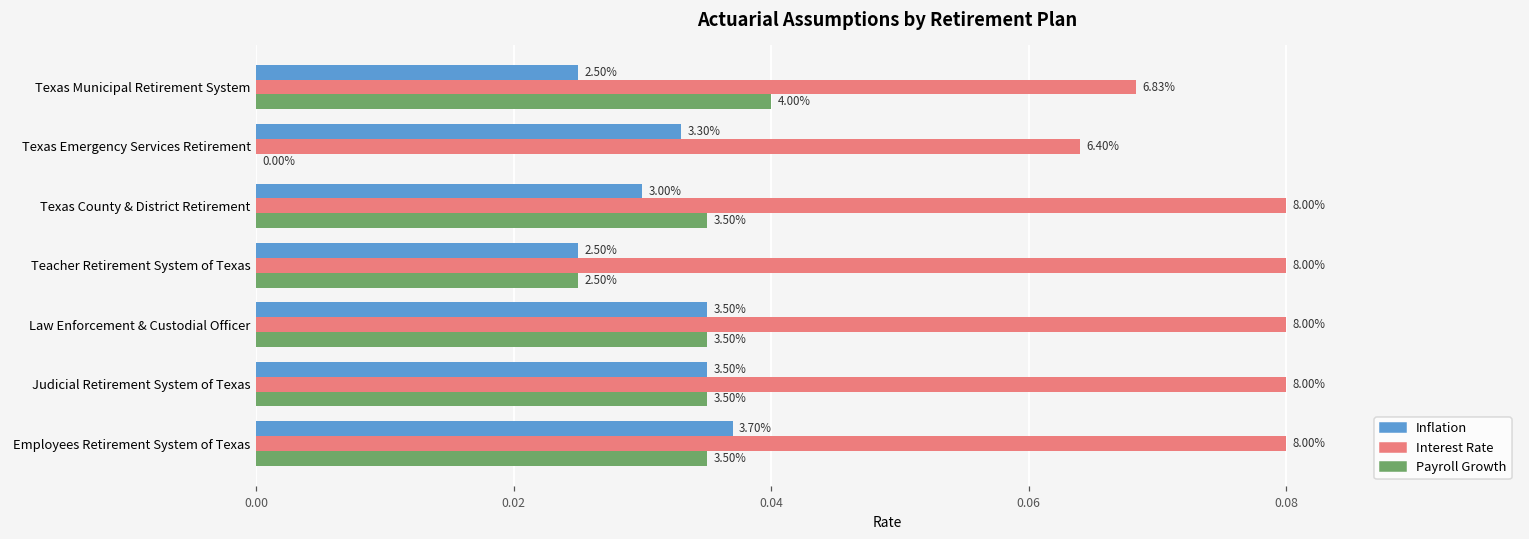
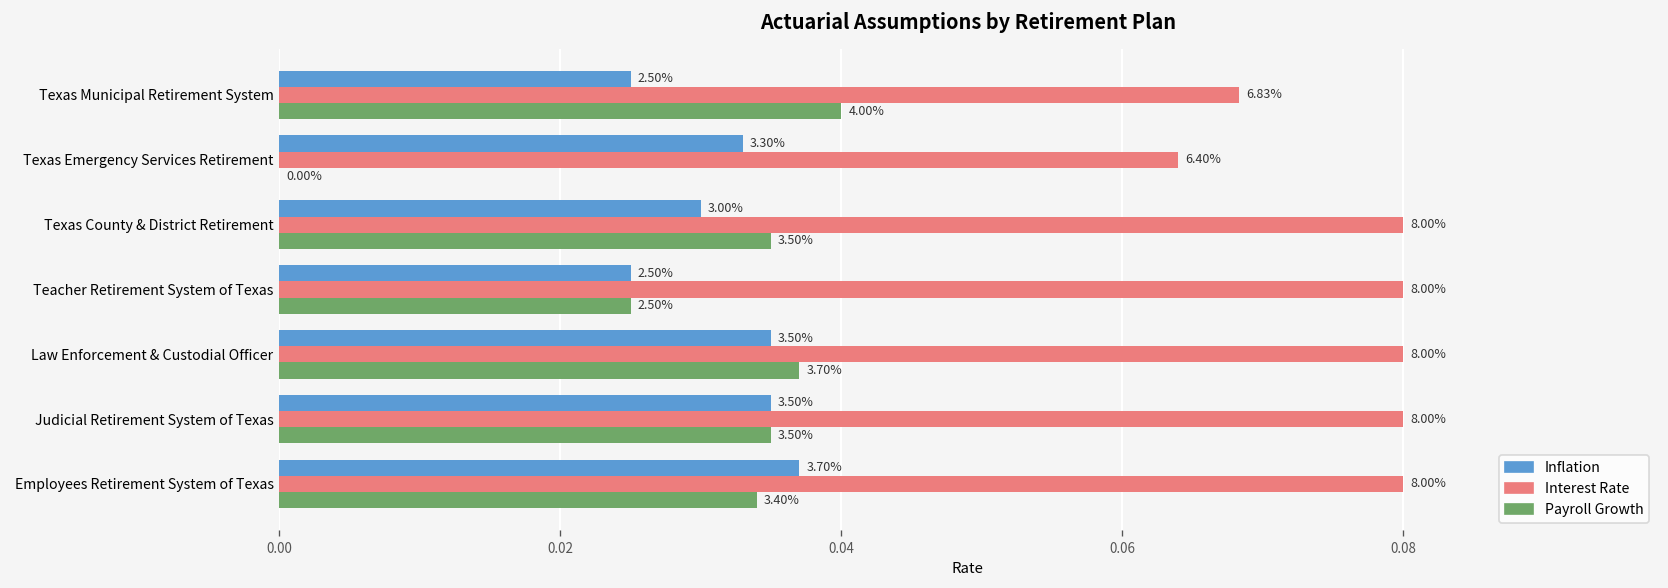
  {
    "Inflation": {
      "Texas Municipal Retirement System": "2.50%",
      "Texas Emergency Services Retirement": "3.30%",
      "Texas County & District Retirement": "3.00%",
      "Teacher Retirement System of Texas": "2.50%",
      "Law Enforcement & Custodial Officer": "3.50%",
      "Judicial Retirement System of Texas": "3.50%",
      "Employees Retirement System of Texas": "3.70%"
    },
    "Interest Rate": {
      "Texas Municipal Retirement System": "6.83%",
      "Texas Emergency Services Retirement": "6.40%",
      "Texas County & District Retirement": "8.00%",
      "Teacher Retirement System of Texas": "8.00%",
      "Law Enforcement & Custodial Officer": "8.00%",
      "Judicial Retirement System of Texas": "8.00%",
      "Employees Retirement System of Texas": "8.00%"
    },
    "Payroll Growth": {
      "Texas Municipal Retirement System": "4.00%",
      "Texas Emergency Services Retirement": "0.00%",
      "Texas County & District Retirement": "3.50%",
      "Teacher Retirement System of Texas": "2.50%",
-     "Law Enforcement & Custodial Officer": "3.50%",
+     "Law Enforcement & Custodial Officer": "3.70%",
      "Judicial Retirement System of Texas": "3.50%",
-     "Employees Retirement System of Texas": "3.50%"
+     "Employees Retirement System of Texas": "3.40%"
    }
  }
